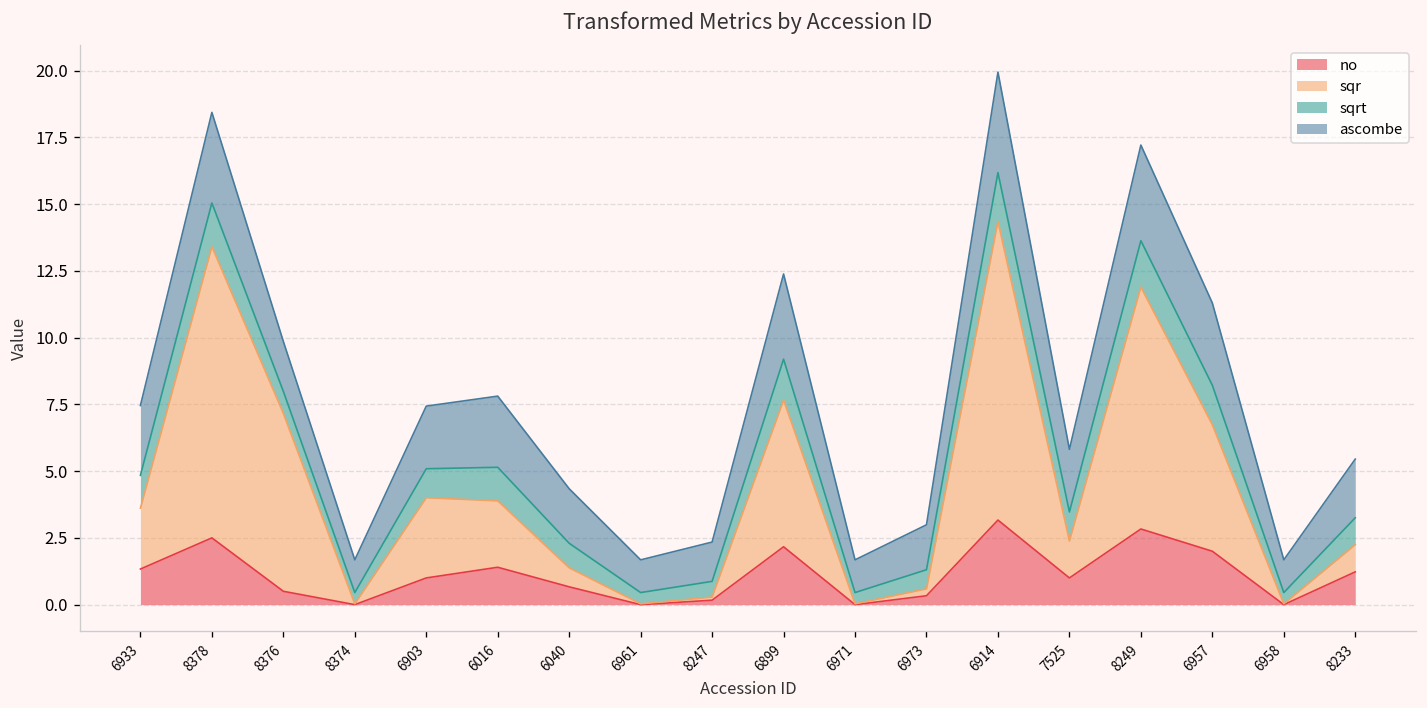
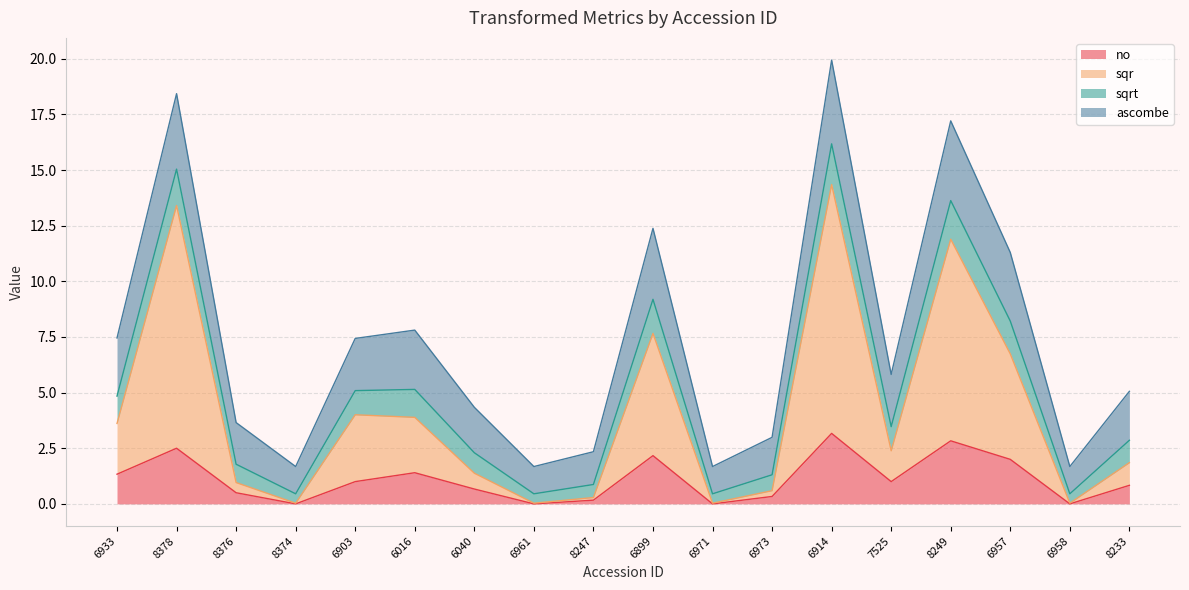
  {
    "no": {
      "6933": 1.3,
      "8378": 2.5,
      "8376": 0.5,
      "6903": 1.0,
      "6016": 1.4,
      "6040": 0.7,
      "8247": 0.2,
      "6899": 2.2,
      "6973": 0.3,
      "6914": 3.2,
      "7525": 1.0,
      "8249": 2.8,
      "6957": 2.0,
-     "8233": 1.2
+     "8233": 0.8
    },
    "sqr": {
      "6933": 2.3,
      "8378": 10.9,
-     "8376": 6.7,
+     "8376": 0.5,
      "6903": 3.0,
      "6016": 2.5,
      "6040": 0.7,
      "8247": 0.1,
      "6899": 5.5,
      "6973": 0.3,
      "6914": 11.2,
      "7525": 1.4,
      "8249": 9.1,
      "6957": 4.7,
      "8233": 1.0
    }
  }
